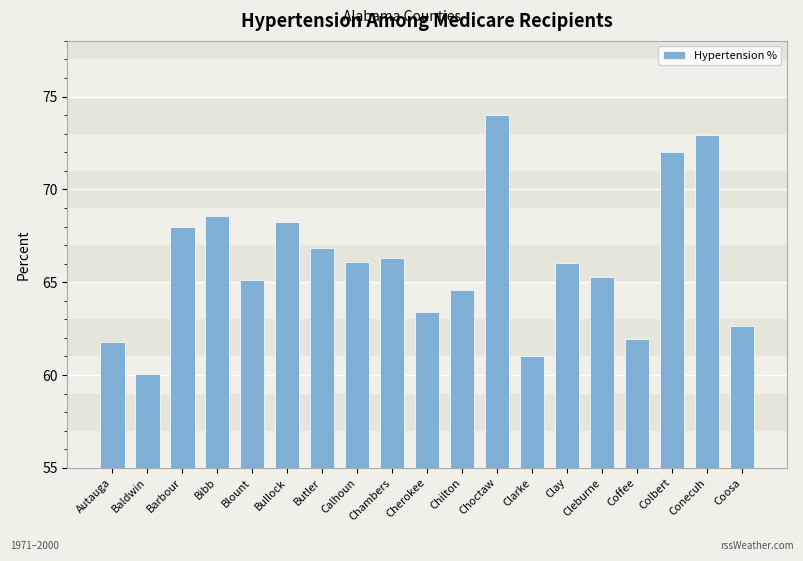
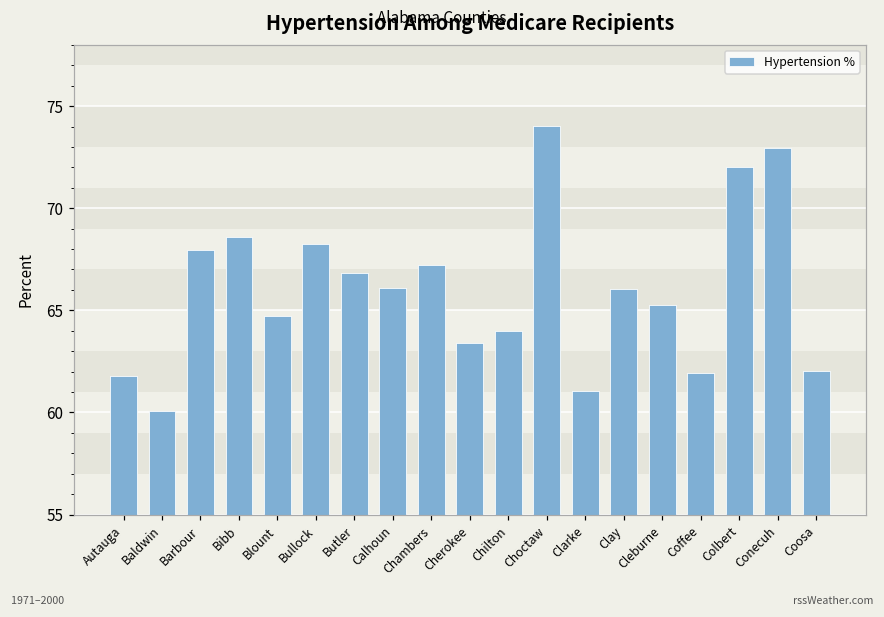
  {
    "Autauga": 61.8,
    "Baldwin": 60.1,
    "Barbour": 68.0,
    "Bibb": 68.6,
-   "Blount": 65.1,
+   "Blount": 64.7,
    "Bullock": 68.3,
    "Butler": 66.8,
    "Calhoun": 66.1,
-   "Chambers": 66.3,
+   "Chambers": 67.2,
    "Cherokee": 63.4,
-   "Chilton": 64.6,
+   "Chilton": 64.0,
    "Choctaw": 74.0,
    "Clarke": 61.0,
    "Clay": 66.0,
    "Cleburne": 65.3,
    "Coffee": 61.9,
    "Colbert": 72.0,
    "Conecuh": 73.0,
-   "Coosa": 62.7
+   "Coosa": 62.0
  }
